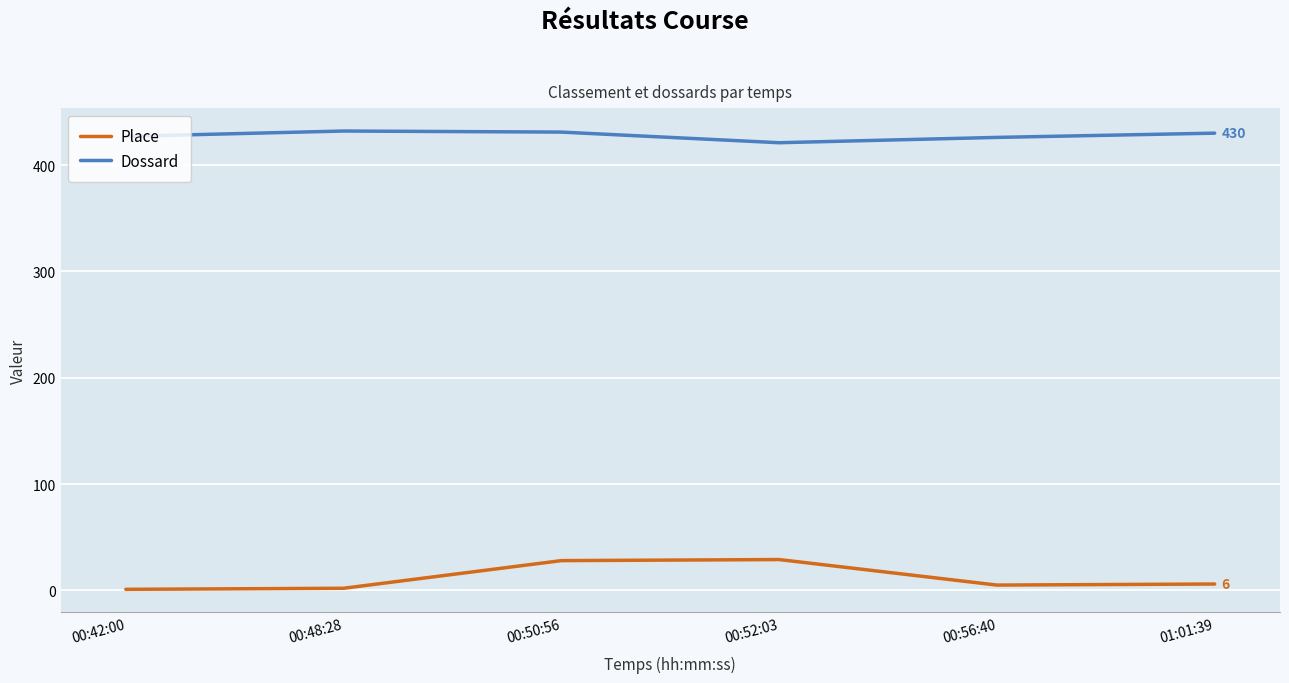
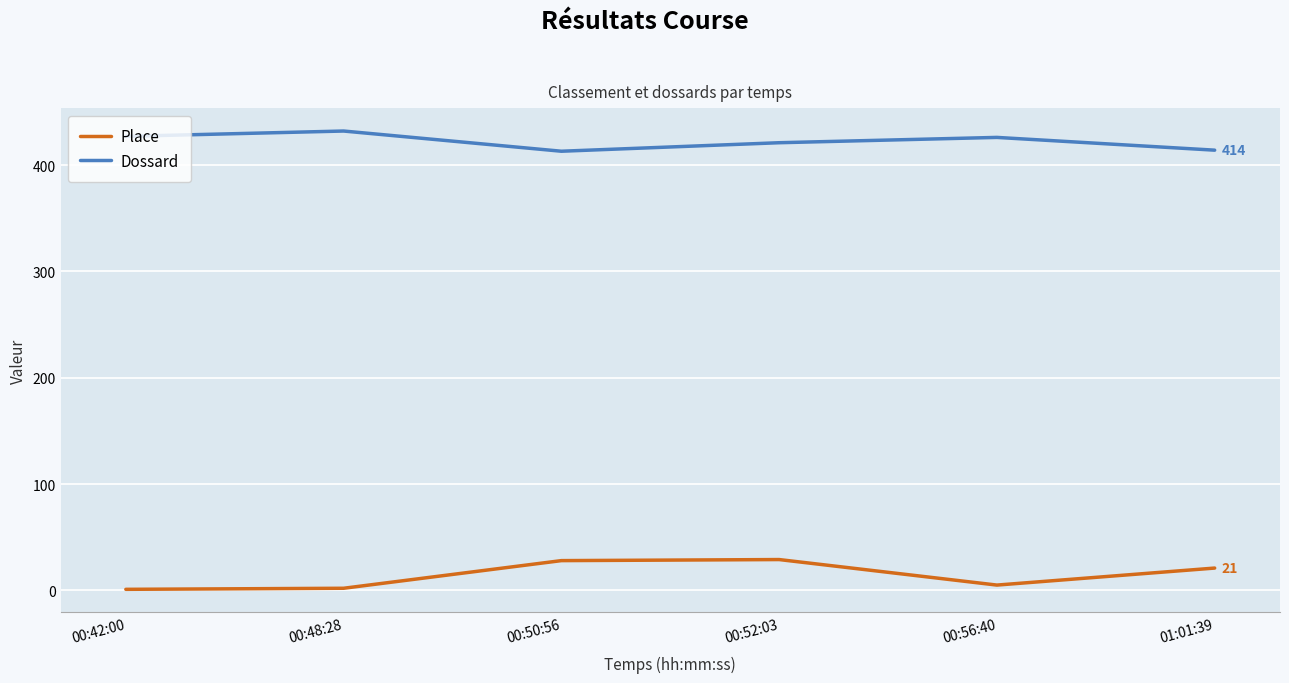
  {
    "Place": {
-     "01:01:39": 6
+     "01:01:39": 21
    },
    "Dossard": {
-     "00:50:56": 431,
-     "01:01:39": 430
+     "00:50:56": 413,
+     "01:01:39": 414
    }
  }
